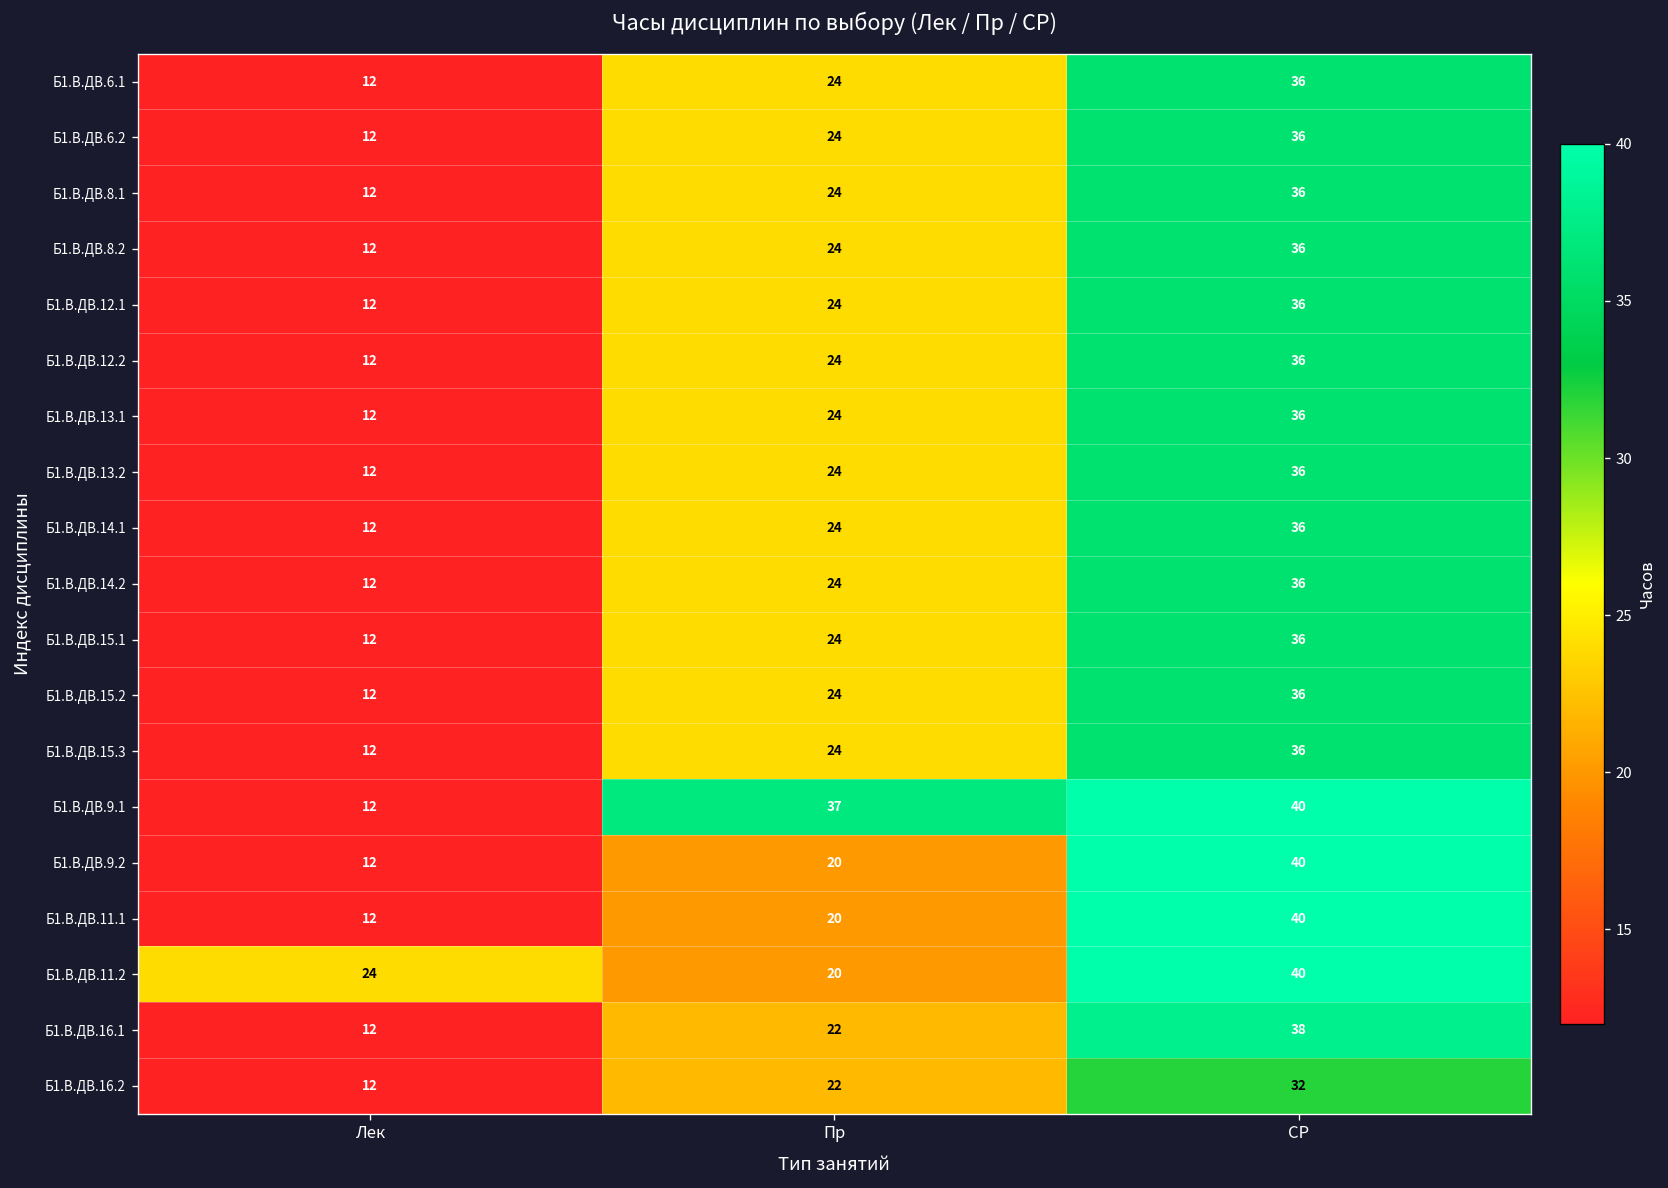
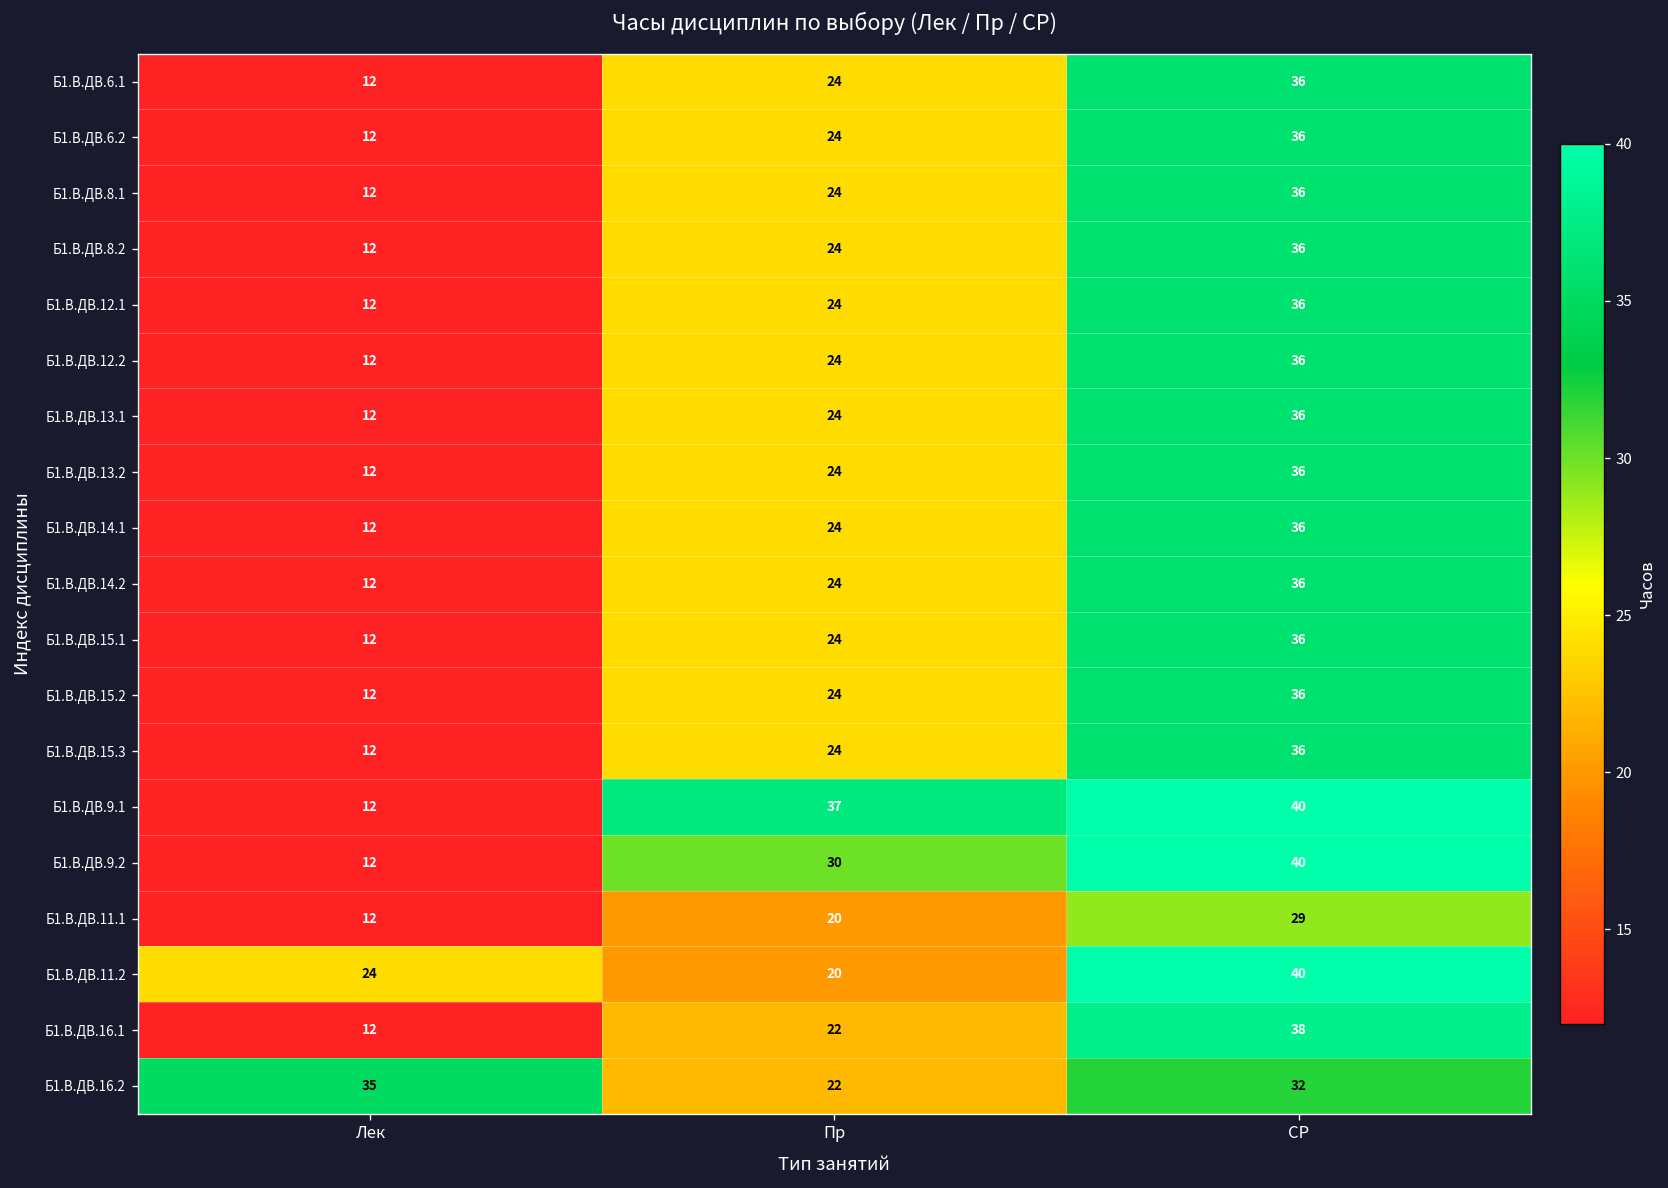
  {
    "Б1.В.ДВ.6.1": {
      "Лек": 12,
      "Пр": 24,
      "СР": 36
    },
    "Б1.В.ДВ.6.2": {
      "Лек": 12,
      "Пр": 24,
      "СР": 36
    },
    "Б1.В.ДВ.8.1": {
      "Лек": 12,
      "Пр": 24,
      "СР": 36
    },
    "Б1.В.ДВ.8.2": {
      "Лек": 12,
      "Пр": 24,
      "СР": 36
    },
    "Б1.В.ДВ.12.1": {
      "Лек": 12,
      "Пр": 24,
      "СР": 36
    },
    "Б1.В.ДВ.12.2": {
      "Лек": 12,
      "Пр": 24,
      "СР": 36
    },
    "Б1.В.ДВ.13.1": {
      "Лек": 12,
      "Пр": 24,
      "СР": 36
    },
    "Б1.В.ДВ.13.2": {
      "Лек": 12,
      "Пр": 24,
      "СР": 36
    },
    "Б1.В.ДВ.14.1": {
      "Лек": 12,
      "Пр": 24,
      "СР": 36
    },
    "Б1.В.ДВ.14.2": {
      "Лек": 12,
      "Пр": 24,
      "СР": 36
    },
    "Б1.В.ДВ.15.1": {
      "Лек": 12,
      "Пр": 24,
      "СР": 36
    },
    "Б1.В.ДВ.15.2": {
      "Лек": 12,
      "Пр": 24,
      "СР": 36
    },
    "Б1.В.ДВ.15.3": {
      "Лек": 12,
      "Пр": 24,
      "СР": 36
    },
    "Б1.В.ДВ.9.1": {
      "Лек": 12,
      "Пр": 37,
      "СР": 40
    },
    "Б1.В.ДВ.9.2": {
      "Лек": 12,
-     "Пр": 20,
+     "Пр": 30,
      "СР": 40
    },
    "Б1.В.ДВ.11.1": {
      "Лек": 12,
      "Пр": 20,
-     "СР": 40
+     "СР": 29
    },
    "Б1.В.ДВ.11.2": {
      "Лек": 24,
      "Пр": 20,
      "СР": 40
    },
    "Б1.В.ДВ.16.1": {
      "Лек": 12,
      "Пр": 22,
      "СР": 38
    },
    "Б1.В.ДВ.16.2": {
-     "Лек": 12,
+     "Лек": 35,
      "Пр": 22,
      "СР": 32
    }
  }
